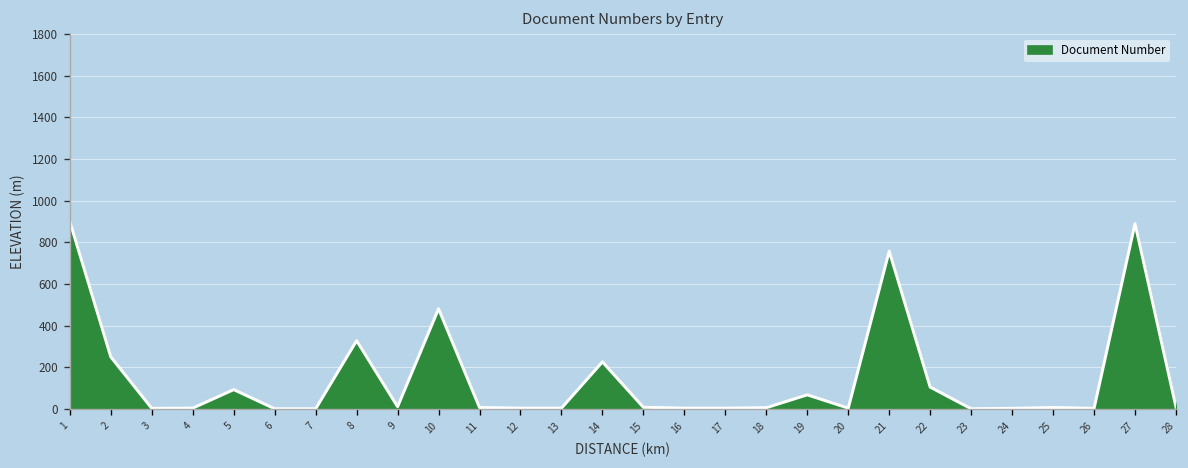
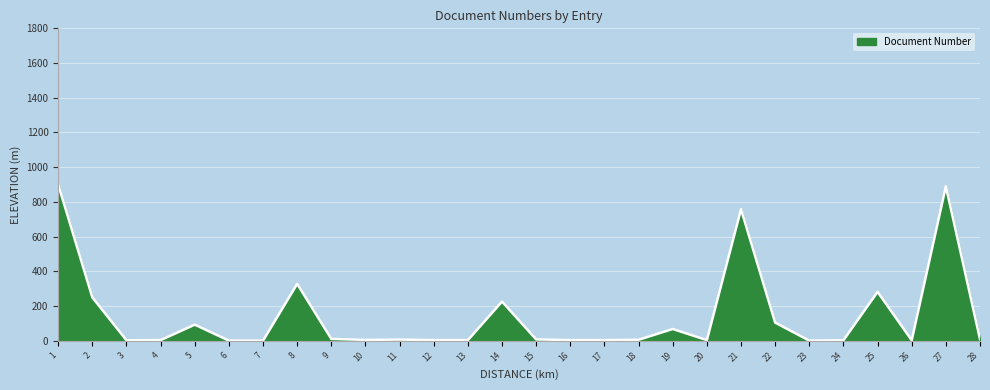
  {
    "1": 900,
    "2": 250,
    "3": 0,
    "4": 0,
    "5": 90,
    "6": 0,
    "7": 0,
    "8": 330,
    "9": 10,
-   "10": 480,
+   "10": 10,
    "11": 10,
    "12": 0,
    "13": 0,
    "14": 230,
    "15": 10,
    "16": 0,
    "17": 0,
    "18": 10,
    "19": 70,
    "20": 0,
    "21": 760,
    "22": 110,
    "23": 0,
    "24": 0,
-   "25": 10,
+   "25": 280,
    "26": 0,
    "27": 890,
    "28": 10
  }
